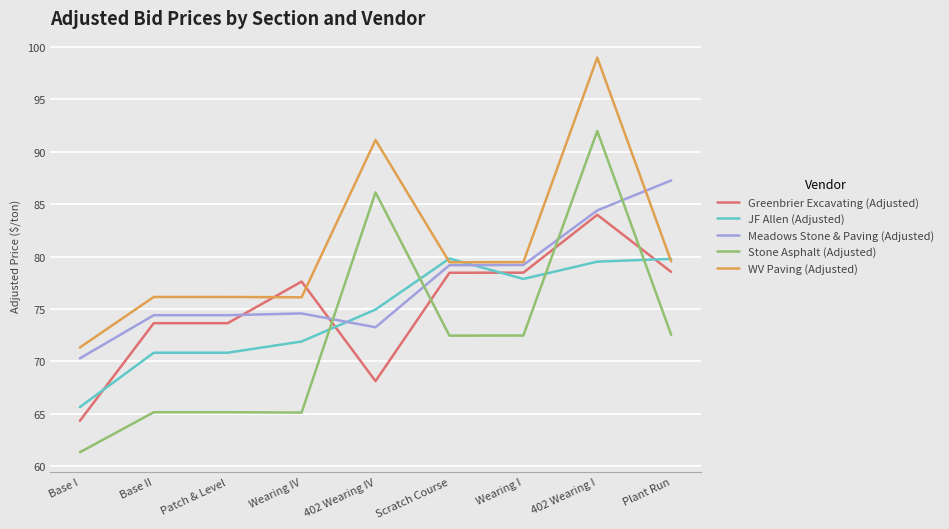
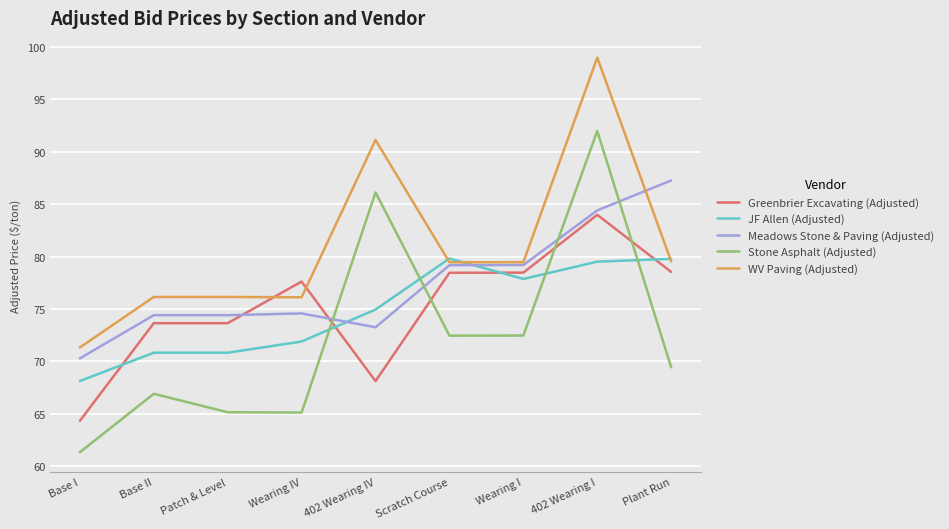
  {
    "JF Allen (Adjusted)": {
-     "Base I": 65.6,
+     "Base I": 68.1,
      "Base II": 70.8,
      "Patch & Level": 70.8,
      "Wearing IV": 71.9,
      "402 Wearing IV": 75.0,
      "Scratch Course": 79.8,
      "Wearing I": 77.9,
      "402 Wearing I": 79.5,
      "Plant Run": 79.8
    },
    "Meadows Stone & Paving (Adjusted)": {
      "Base I": 70.3,
      "Base II": 74.4,
      "Patch & Level": 74.4,
      "Wearing IV": 74.6,
      "402 Wearing IV": 73.3,
      "Scratch Course": 79.2,
      "Wearing I": 79.2,
      "402 Wearing I": 84.4,
      "Plant Run": 87.3
    },
    "Stone Asphalt (Adjusted)": {
      "Base I": 61.3,
-     "Base II": 65.2,
+     "Base II": 66.9,
      "Patch & Level": 65.2,
      "Wearing IV": 65.1,
      "402 Wearing IV": 86.1,
      "Scratch Course": 72.5,
      "Wearing I": 72.5,
      "402 Wearing I": 92.0,
-     "Plant Run": 72.5
+     "Plant Run": 69.4
    }
  }
